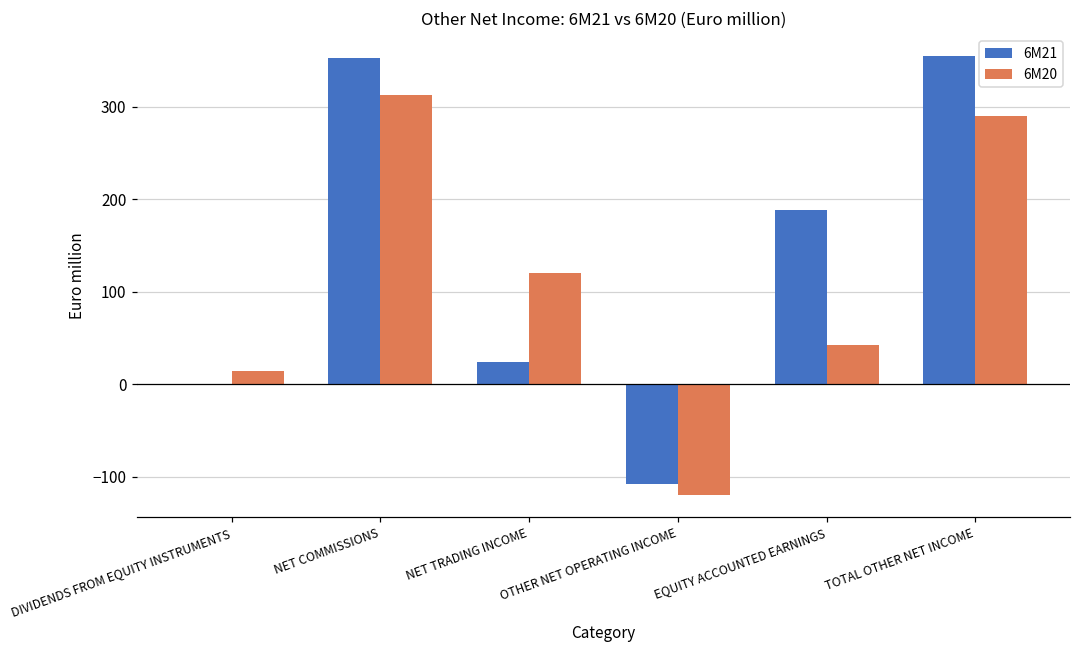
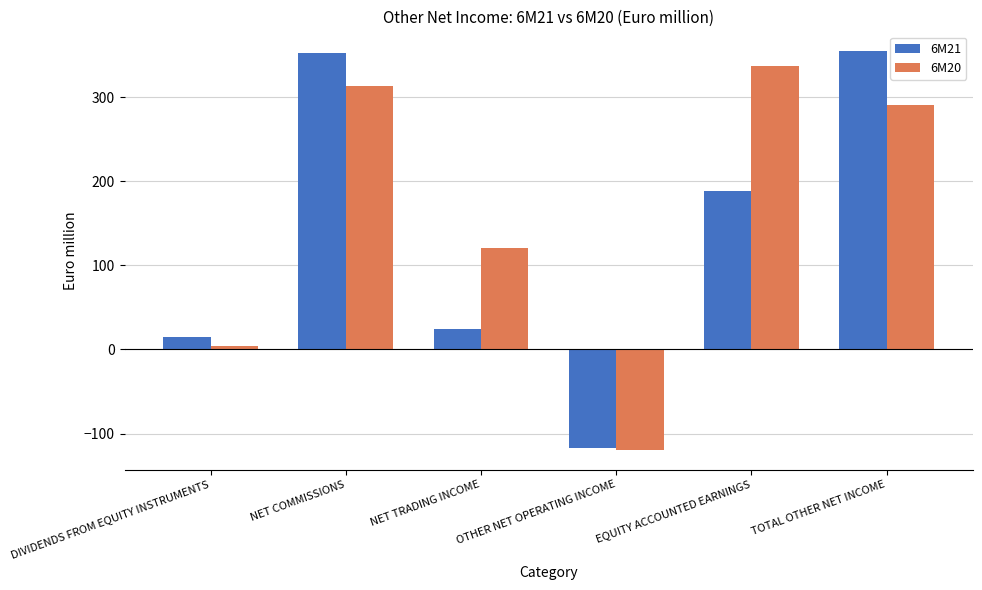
  {
    "6M21": {
-     "DIVIDENDS FROM EQUITY INSTRUMENTS": 0,
+     "DIVIDENDS FROM EQUITY INSTRUMENTS": 10,
      "NET COMMISSIONS": 350,
      "NET TRADING INCOME": 20,
-     "OTHER NET OPERATING INCOME": -110,
+     "OTHER NET OPERATING INCOME": -120,
      "EQUITY ACCOUNTED EARNINGS": 190,
      "TOTAL OTHER NET INCOME": 350
    },
    "6M20": {
-     "DIVIDENDS FROM EQUITY INSTRUMENTS": 10,
+     "DIVIDENDS FROM EQUITY INSTRUMENTS": 0,
      "NET COMMISSIONS": 310,
      "NET TRADING INCOME": 120,
      "OTHER NET OPERATING INCOME": -120,
-     "EQUITY ACCOUNTED EARNINGS": 40,
+     "EQUITY ACCOUNTED EARNINGS": 340,
      "TOTAL OTHER NET INCOME": 290
    }
  }
